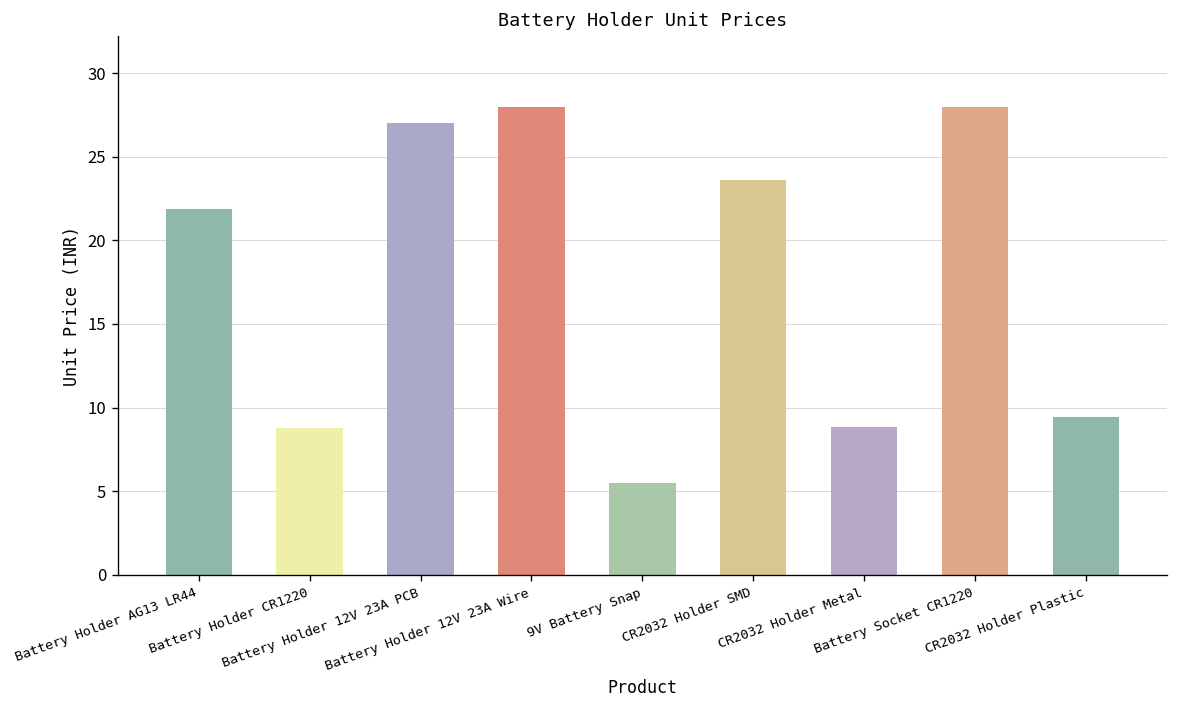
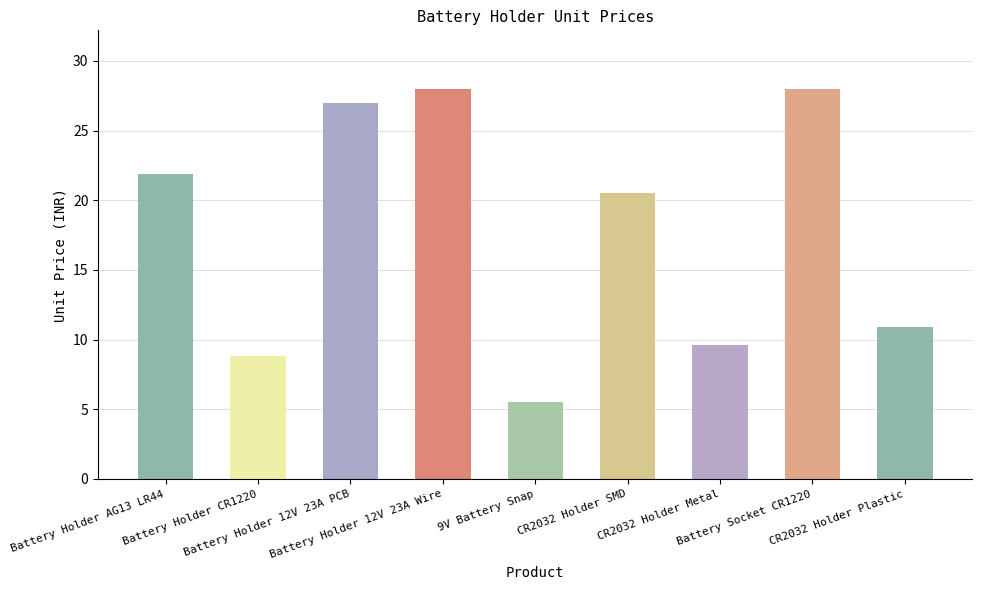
  {
    "Battery Holder AG13 LR44": 21.9,
    "Battery Holder CR1220": 8.8,
    "Battery Holder 12V 23A PCB": 27.0,
    "Battery Holder 12V 23A Wire": 28.0,
    "9V Battery Snap": 5.5,
-   "CR2032 Holder SMD": 23.6,
-   "CR2032 Holder Metal": 8.9,
+   "CR2032 Holder SMD": 20.5,
+   "CR2032 Holder Metal": 9.6,
    "Battery Socket CR1220": 28.0,
-   "CR2032 Holder Plastic": 9.4
+   "CR2032 Holder Plastic": 10.9
  }
